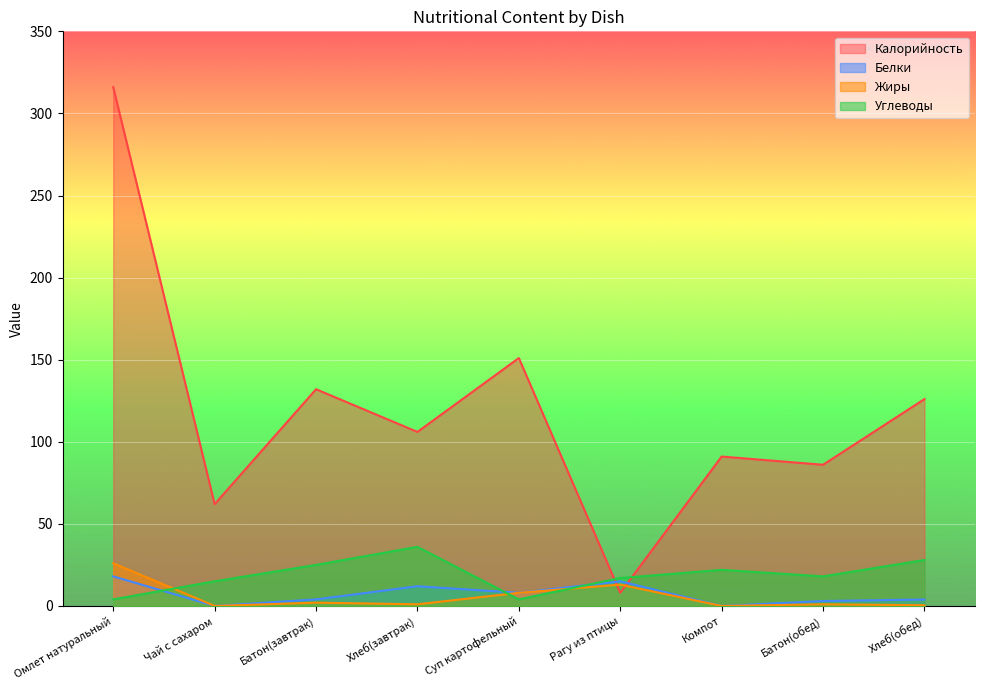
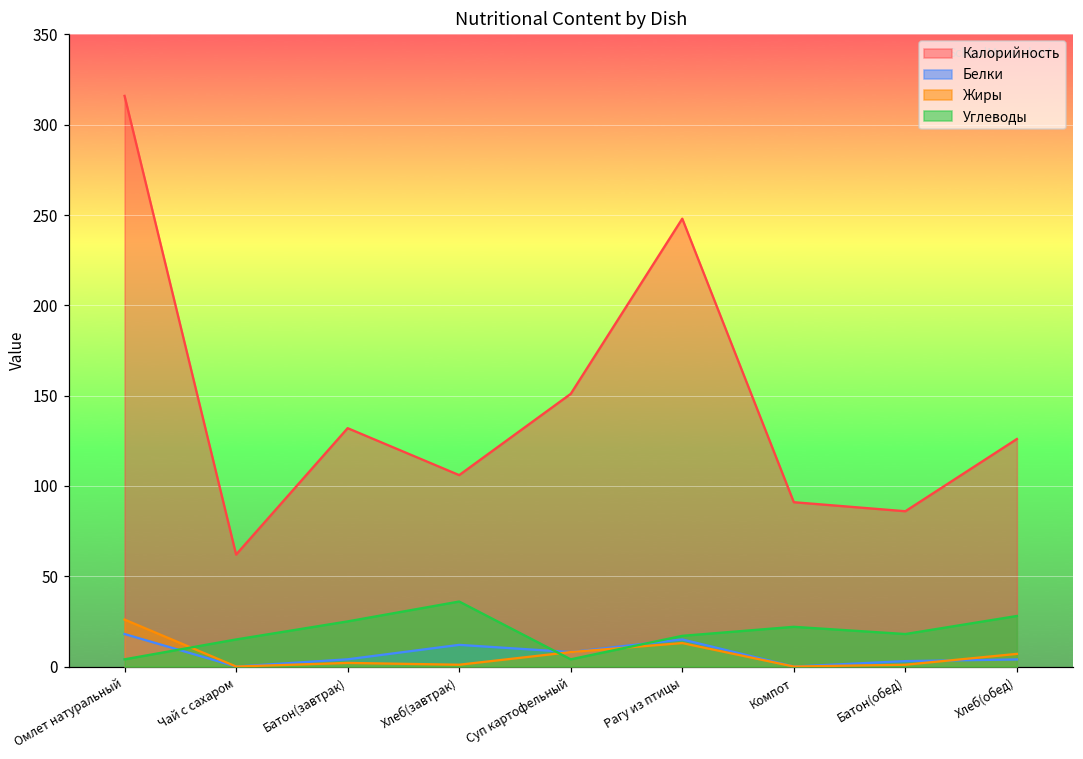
  {
    "Калорийность": {
      "Омлет натуральный": 316,
      "Чай с сахаром": 62,
      "Батон(завтрак)": 132,
      "Хлеб(завтрак)": 106,
      "Суп картофельный": 151,
-     "Рагу из птицы": 8,
+     "Рагу из птицы": 248,
      "Компот": 91,
      "Батон(обед)": 86,
      "Хлеб(обед)": 126
    },
    "Белки": {
      "Омлет натуральный": 18,
      "Батон(завтрак)": 4,
      "Хлеб(завтрак)": 12,
      "Рагу из птицы": 15,
      "Батон(обед)": 3,
      "Хлеб(обед)": 4
    },
    "Жиры": {
      "Омлет натуральный": 26,
      "Батон(завтрак)": 2,
      "Хлеб(завтрак)": 1,
      "Рагу из птицы": 13,
      "Батон(обед)": 1,
-     "Хлеб(обед)": 0
+     "Хлеб(обед)": 7
    },
    "Углеводы": {
      "Омлет натуральный": 4,
      "Чай с сахаром": 15,
      "Батон(завтрак)": 25,
      "Хлеб(завтрак)": 36,
      "Суп картофельный": 4,
      "Рагу из птицы": 17,
      "Компот": 22,
      "Батон(обед)": 18,
      "Хлеб(обед)": 28
    }
  }
